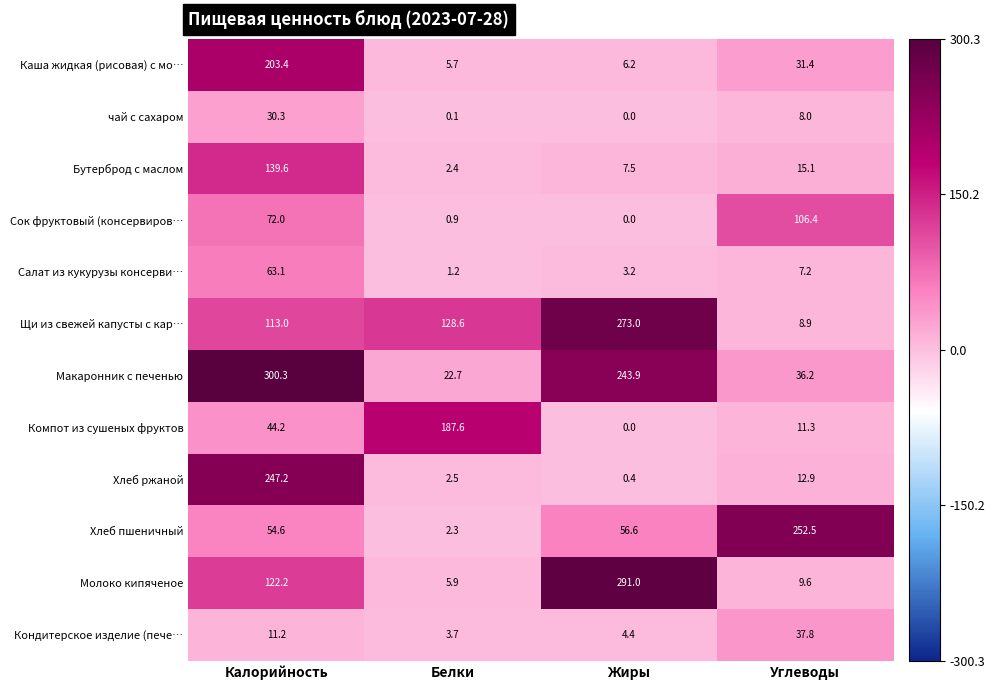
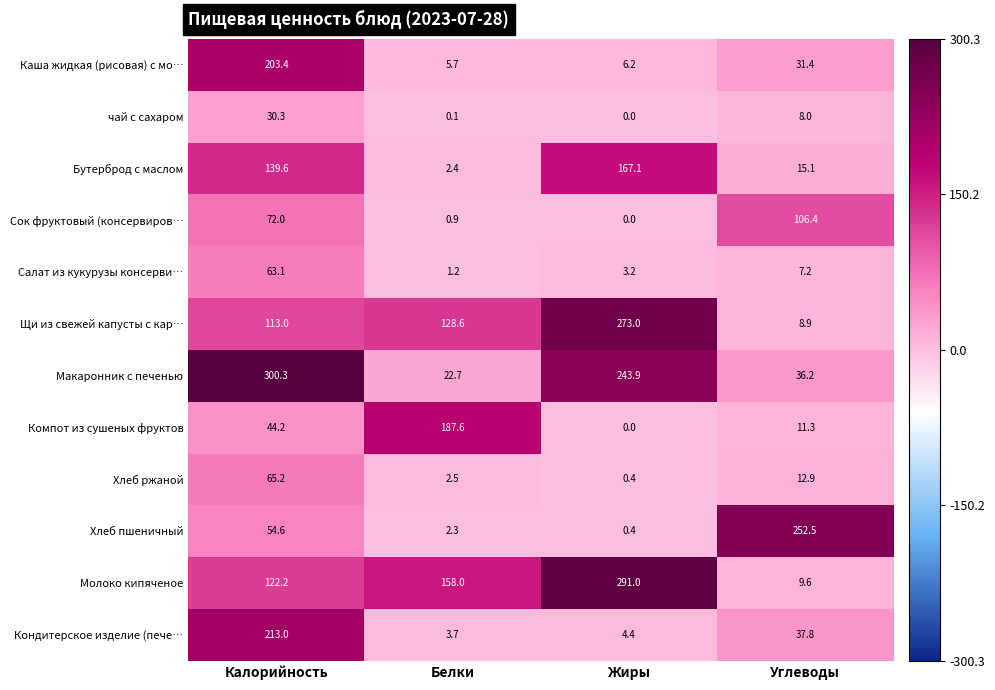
  {
    "Каша жидкая (рисовая) с мо…": {
      "Калорийность": 203.4,
      "Белки": 5.7,
      "Жиры": 6.2,
      "Углеводы": 31.4
    },
    "чай с сахаром": {
      "Калорийность": 30.3,
      "Белки": 0.1,
      "Жиры": 0.0,
      "Углеводы": 8.0
    },
    "Бутерброд с маслом": {
      "Калорийность": 139.6,
      "Белки": 2.4,
-     "Жиры": 7.5,
+     "Жиры": 167.1,
      "Углеводы": 15.1
    },
    "Сок фруктовый (консервиров…": {
      "Калорийность": 72.0,
      "Белки": 0.9,
      "Жиры": 0.0,
      "Углеводы": 106.4
    },
    "Салат из кукурузы консерви…": {
      "Калорийность": 63.1,
      "Белки": 1.2,
      "Жиры": 3.2,
      "Углеводы": 7.2
    },
    "Щи из свежей капусты с кар…": {
      "Калорийность": 113.0,
      "Белки": 128.6,
      "Жиры": 273.0,
      "Углеводы": 8.9
    },
    "Макаронник с печенью": {
      "Калорийность": 300.3,
      "Белки": 22.7,
      "Жиры": 243.9,
      "Углеводы": 36.2
    },
    "Компот из сушеных фруктов": {
      "Калорийность": 44.2,
      "Белки": 187.6,
      "Жиры": 0.0,
      "Углеводы": 11.3
    },
    "Хлеб ржаной": {
-     "Калорийность": 247.2,
+     "Калорийность": 65.2,
      "Белки": 2.5,
      "Жиры": 0.4,
      "Углеводы": 12.9
    },
    "Хлеб пшеничный": {
      "Калорийность": 54.6,
      "Белки": 2.3,
-     "Жиры": 56.6,
+     "Жиры": 0.4,
      "Углеводы": 252.5
    },
    "Молоко кипяченое": {
      "Калорийность": 122.2,
-     "Белки": 5.9,
+     "Белки": 158.0,
      "Жиры": 291.0,
      "Углеводы": 9.6
    },
    "Кондитерское изделие (пече…": {
-     "Калорийность": 11.2,
+     "Калорийность": 213.0,
      "Белки": 3.7,
      "Жиры": 4.4,
      "Углеводы": 37.8
    }
  }
